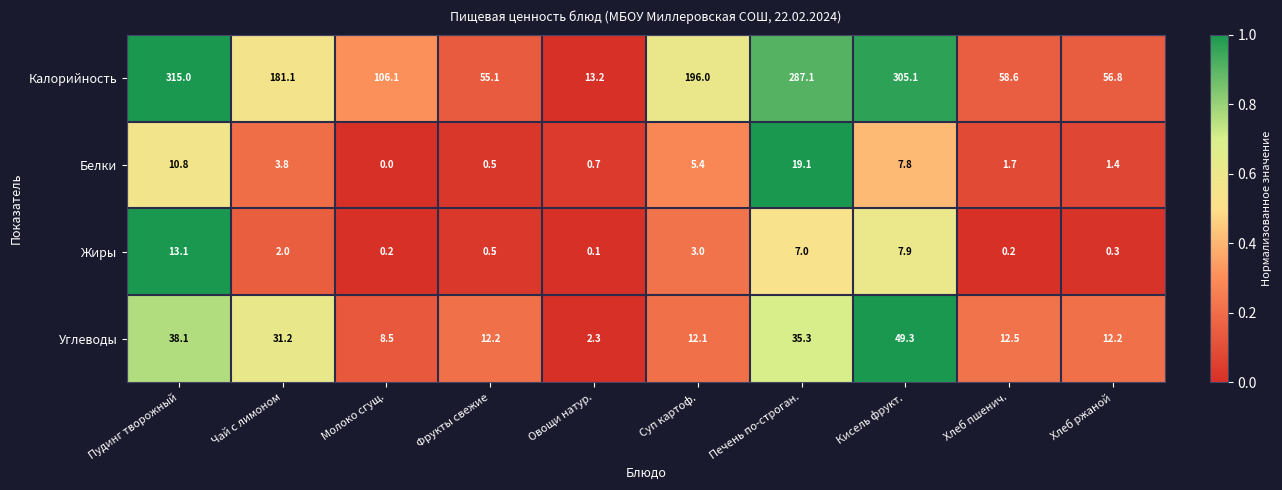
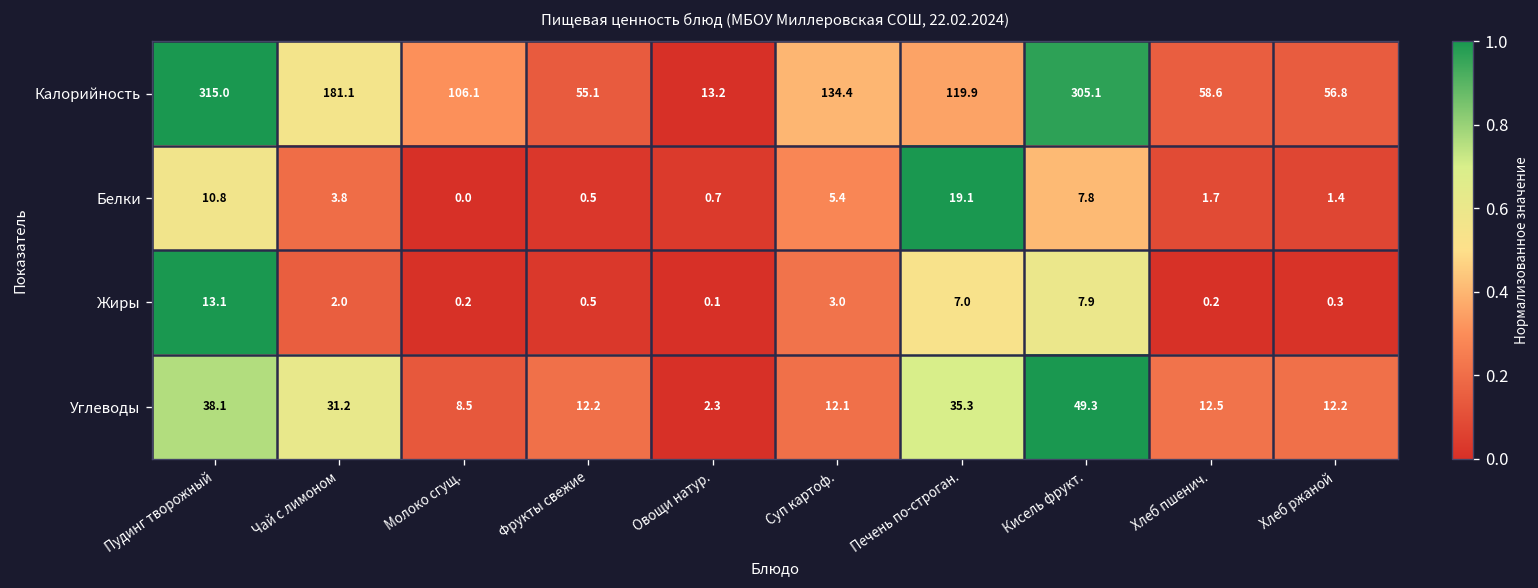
  {
    "Калорийность": {
      "Пудинг творожный": 315.0,
      "Чай с лимоном": 181.1,
      "Молоко сгущ.": 106.1,
      "Фрукты свежие": 55.1,
      "Овощи натур.": 13.2,
-     "Суп картоф.": 196.0,
-     "Печень по-строган.": 287.1,
+     "Суп картоф.": 134.4,
+     "Печень по-строган.": 119.9,
      "Кисель фрукт.": 305.1,
      "Хлеб пшенич.": 58.6,
      "Хлеб ржаной": 56.8
    },
    "Белки": {
      "Пудинг творожный": 10.8,
      "Чай с лимоном": 3.8,
      "Молоко сгущ.": 0.0,
      "Фрукты свежие": 0.5,
      "Овощи натур.": 0.7,
      "Суп картоф.": 5.4,
      "Печень по-строган.": 19.1,
      "Кисель фрукт.": 7.8,
      "Хлеб пшенич.": 1.7,
      "Хлеб ржаной": 1.4
    },
    "Жиры": {
      "Пудинг творожный": 13.1,
      "Чай с лимоном": 2.0,
      "Молоко сгущ.": 0.2,
      "Фрукты свежие": 0.5,
      "Овощи натур.": 0.1,
      "Суп картоф.": 3.0,
      "Печень по-строган.": 7.0,
      "Кисель фрукт.": 7.9,
      "Хлеб пшенич.": 0.2,
      "Хлеб ржаной": 0.3
    },
    "Углеводы": {
      "Пудинг творожный": 38.1,
      "Чай с лимоном": 31.2,
      "Молоко сгущ.": 8.5,
      "Фрукты свежие": 12.2,
      "Овощи натур.": 2.3,
      "Суп картоф.": 12.1,
      "Печень по-строган.": 35.3,
      "Кисель фрукт.": 49.3,
      "Хлеб пшенич.": 12.5,
      "Хлеб ржаной": 12.2
    }
  }
